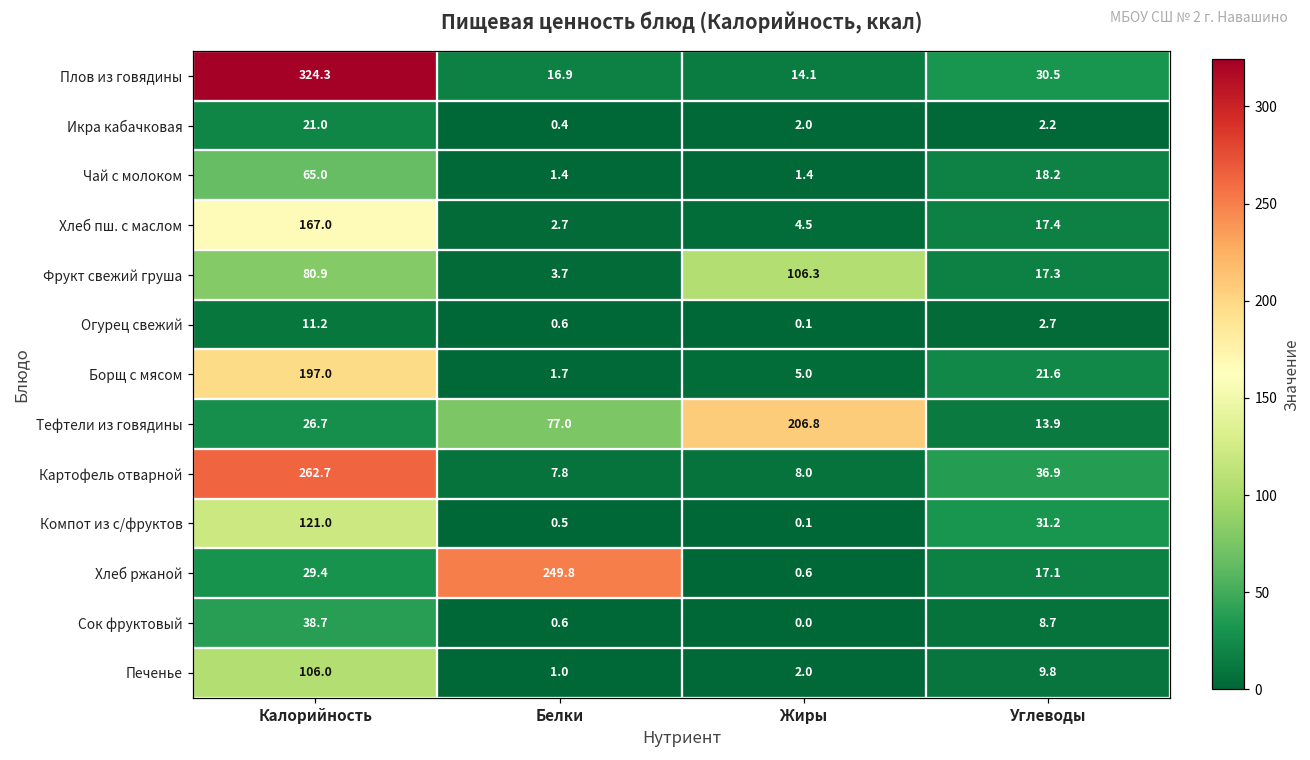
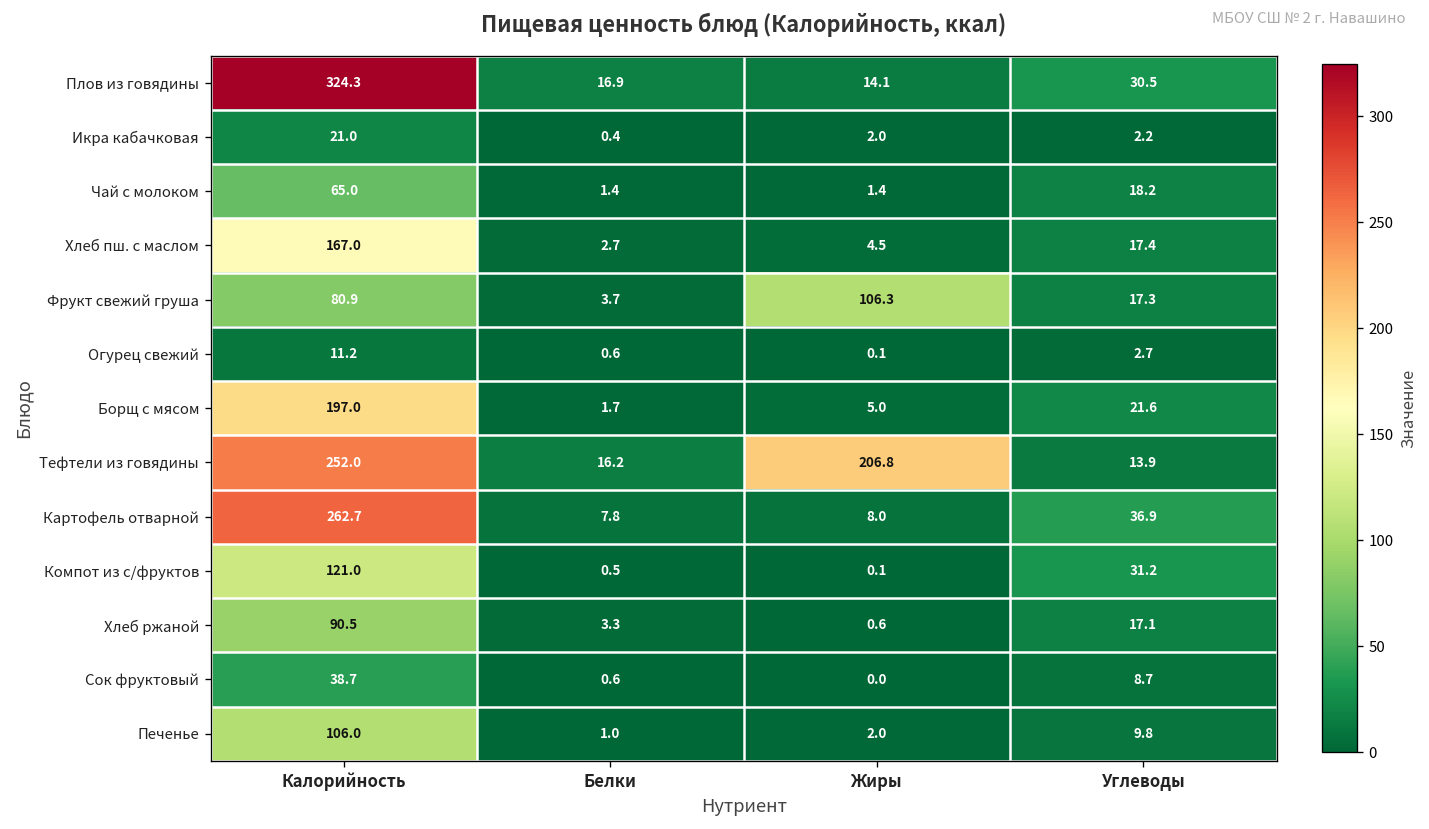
  {
    "Плов из говядины": {
      "Калорийность": 324.3,
      "Белки": 16.9,
      "Жиры": 14.1,
      "Углеводы": 30.5
    },
    "Икра кабачковая": {
      "Калорийность": 21.0,
      "Белки": 0.4,
      "Жиры": 2.0,
      "Углеводы": 2.2
    },
    "Чай с молоком": {
      "Калорийность": 65.0,
      "Белки": 1.4,
      "Жиры": 1.4,
      "Углеводы": 18.2
    },
    "Хлеб пш. с маслом": {
      "Калорийность": 167.0,
      "Белки": 2.7,
      "Жиры": 4.5,
      "Углеводы": 17.4
    },
    "Фрукт свежий груша": {
      "Калорийность": 80.9,
      "Белки": 3.7,
      "Жиры": 106.3,
      "Углеводы": 17.3
    },
    "Огурец свежий": {
      "Калорийность": 11.2,
      "Белки": 0.6,
      "Жиры": 0.1,
      "Углеводы": 2.7
    },
    "Борщ с мясом": {
      "Калорийность": 197.0,
      "Белки": 1.7,
      "Жиры": 5.0,
      "Углеводы": 21.6
    },
    "Тефтели из говядины": {
-     "Калорийность": 26.7,
-     "Белки": 77.0,
+     "Калорийность": 252.0,
+     "Белки": 16.2,
      "Жиры": 206.8,
      "Углеводы": 13.9
    },
    "Картофель отварной": {
      "Калорийность": 262.7,
      "Белки": 7.8,
      "Жиры": 8.0,
      "Углеводы": 36.9
    },
    "Компот из с/фруктов": {
      "Калорийность": 121.0,
      "Белки": 0.5,
      "Жиры": 0.1,
      "Углеводы": 31.2
    },
    "Хлеб ржаной": {
-     "Калорийность": 29.4,
-     "Белки": 249.8,
+     "Калорийность": 90.5,
+     "Белки": 3.3,
      "Жиры": 0.6,
      "Углеводы": 17.1
    },
    "Сок фруктовый": {
      "Калорийность": 38.7,
      "Белки": 0.6,
      "Жиры": 0.0,
      "Углеводы": 8.7
    },
    "Печенье": {
      "Калорийность": 106.0,
      "Белки": 1.0,
      "Жиры": 2.0,
      "Углеводы": 9.8
    }
  }
